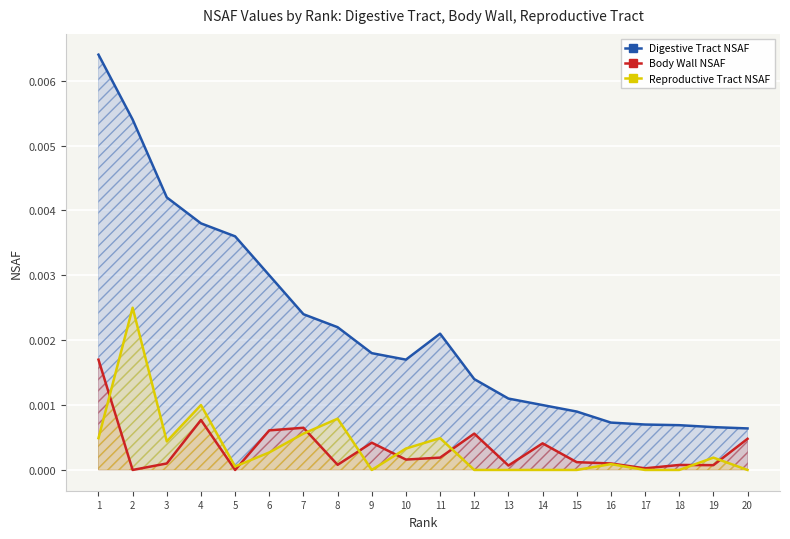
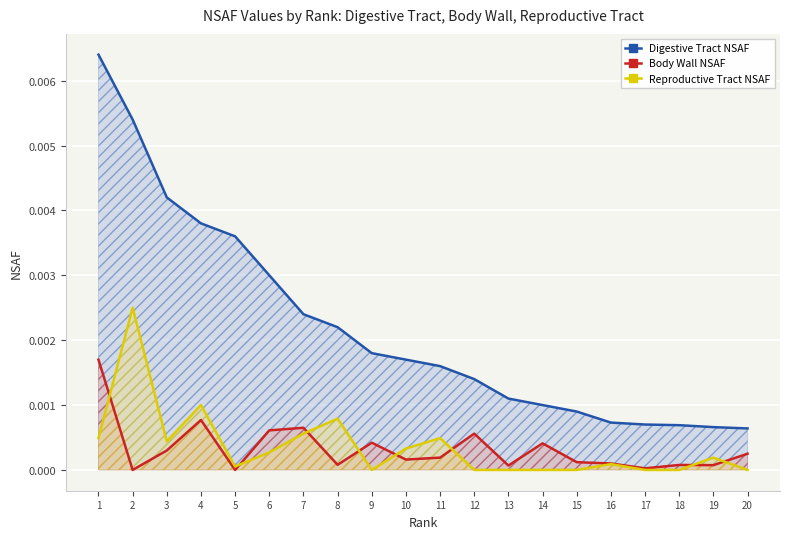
  {
    "Digestive Tract NSAF": {
      "1": 0.0064,
      "2": 0.0054,
      "3": 0.0042,
      "4": 0.0038,
      "5": 0.0036,
      "6": 0.0030,
      "7": 0.0024,
      "8": 0.0022,
      "9": 0.0018,
      "10": 0.0017,
-     "11": 0.0021,
+     "11": 0.0016,
      "12": 0.0014,
      "13": 0.0011,
      "14": 0.0010,
      "15": 0.0009,
      "16": 0.0007,
      "17": 0.0007,
      "18": 0.0007,
      "19": 0.0007,
      "20": 0.0006
    },
    "Body Wall NSAF": {
      "1": 0.0017,
      "2": 0.0000,
-     "3": 0.0001,
+     "3": 0.0003,
      "4": 0.0008,
      "5": 0.0000,
      "6": 0.0006,
      "7": 0.0007,
      "8": 0.0001,
      "9": 0.0004,
      "10": 0.0002,
      "11": 0.0002,
      "12": 0.0006,
      "13": 0.0001,
      "14": 0.0004,
      "15": 0.0001,
      "18": 0.0001,
      "19": 0.0001,
-     "20": 0.0005
+     "20": 0.0003
    },
    "Reproductive Tract NSAF": {
      "1": 0.0005,
      "2": 0.0025,
      "3": 0.0004,
      "4": 0.0010,
      "5": 0.0001,
      "6": 0.0003,
      "7": 0.0006,
      "8": 0.0008,
      "9": 0.0000,
      "10": 0.0003,
      "11": 0.0005,
      "12": 0.0000,
      "13": 0.0000,
      "14": 0.0000,
      "15": 0.0000,
      "18": 0.0000,
      "19": 0.0002,
      "20": 0.0000
    }
  }
